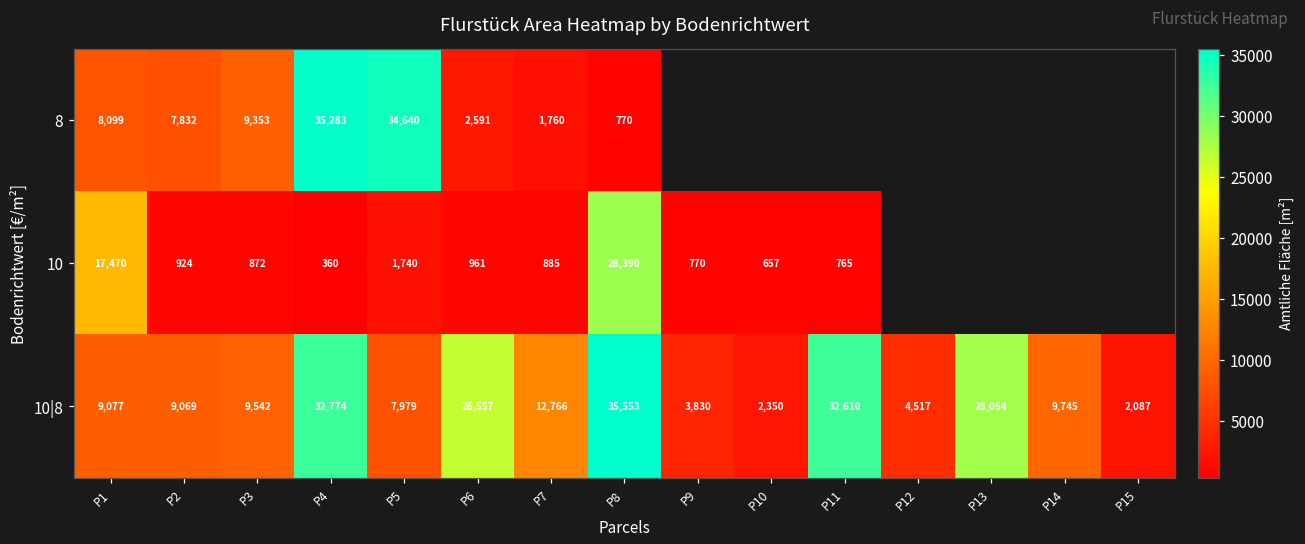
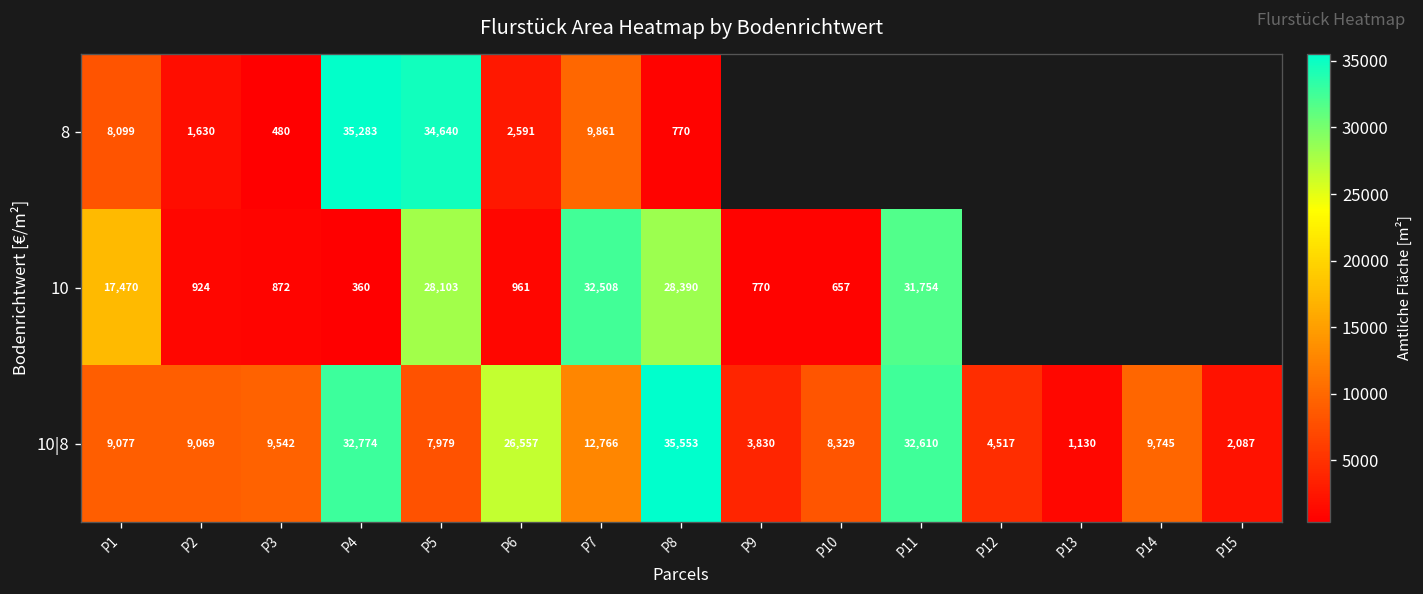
  {
    "8": {
      "P1": "8,099",
-     "P2": "7,832",
-     "P3": "9,353",
+     "P2": "1,630",
+     "P3": "480",
      "P4": "35,283",
      "P5": "34,640",
      "P6": "2,591",
-     "P7": "1,760",
+     "P7": "9,861",
      "P8": "770"
    },
    "10": {
      "P1": "17,470",
      "P2": "924",
      "P3": "872",
      "P4": "360",
-     "P5": "1,740",
+     "P5": "28,103",
      "P6": "961",
-     "P7": "885",
+     "P7": "32,508",
      "P8": "28,390",
      "P9": "770",
      "P10": "657",
-     "P11": "765"
+     "P11": "31,754"
    },
    "10|8": {
      "P1": "9,077",
      "P2": "9,069",
      "P3": "9,542",
      "P4": "32,774",
      "P5": "7,979",
      "P6": "26,557",
      "P7": "12,766",
      "P8": "35,553",
      "P9": "3,830",
-     "P10": "2,350",
+     "P10": "8,329",
      "P11": "32,610",
      "P12": "4,517",
-     "P13": "28,054",
+     "P13": "1,130",
      "P14": "9,745",
      "P15": "2,087"
    }
  }
